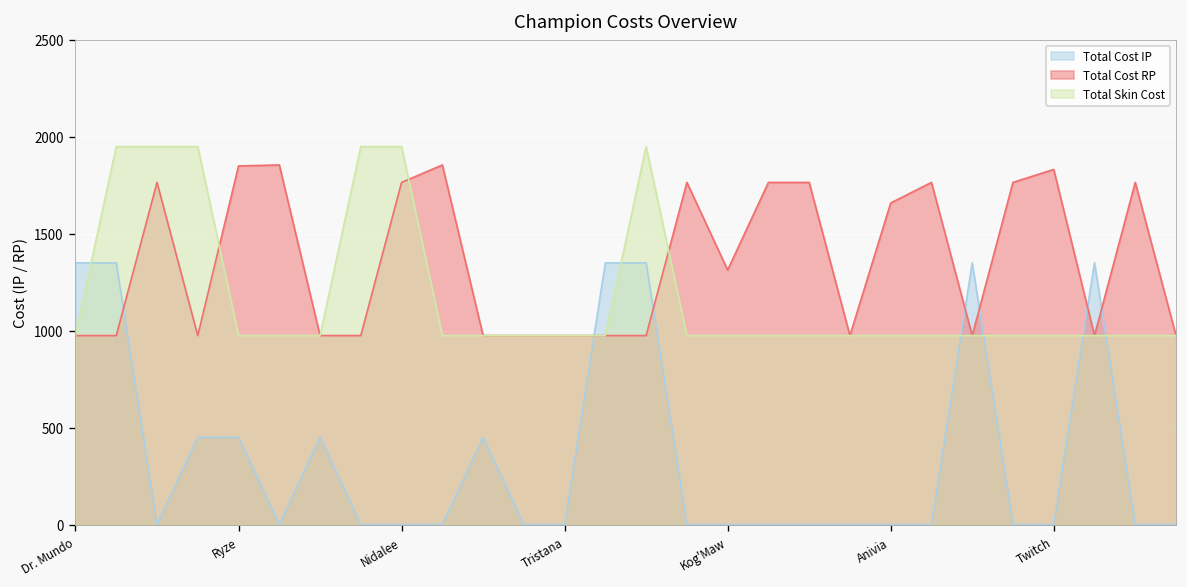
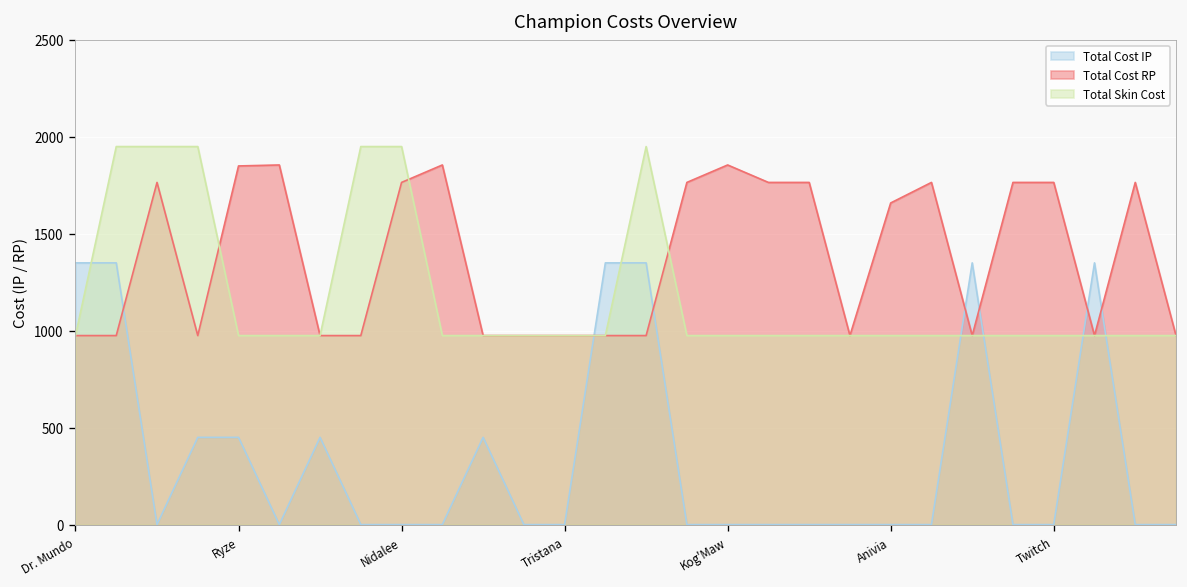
  {
    "Total Cost RP": {
      "Ryze": 1850,
      "Nidalee": 1770,
-     "Kog'Maw": 1310,
+     "Kog'Maw": 1860,
      "Anivia": 1660,
-     "Twitch": 1830
+     "Twitch": 1770
    }
  }
